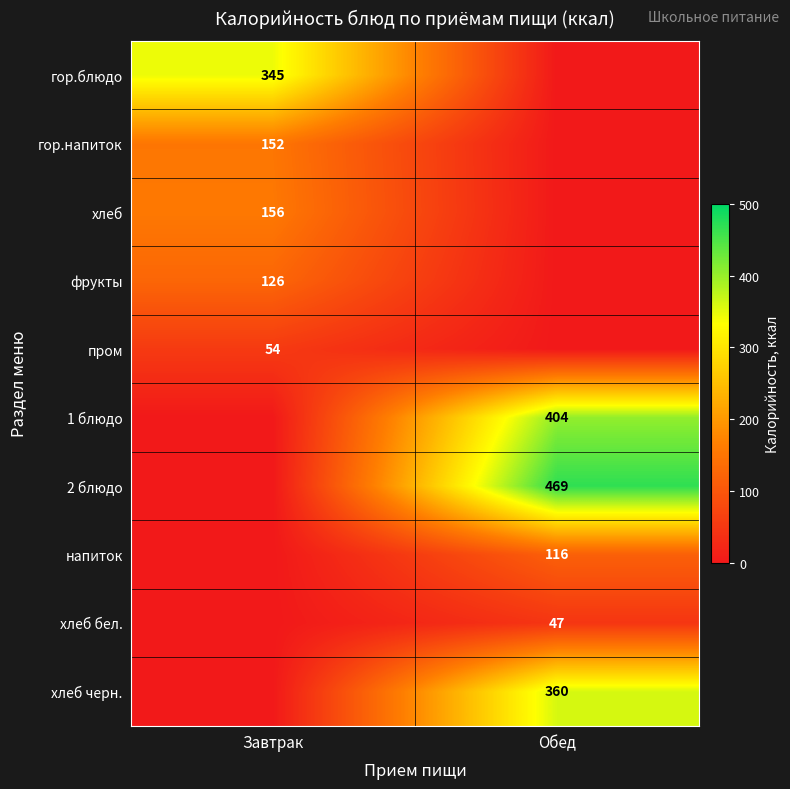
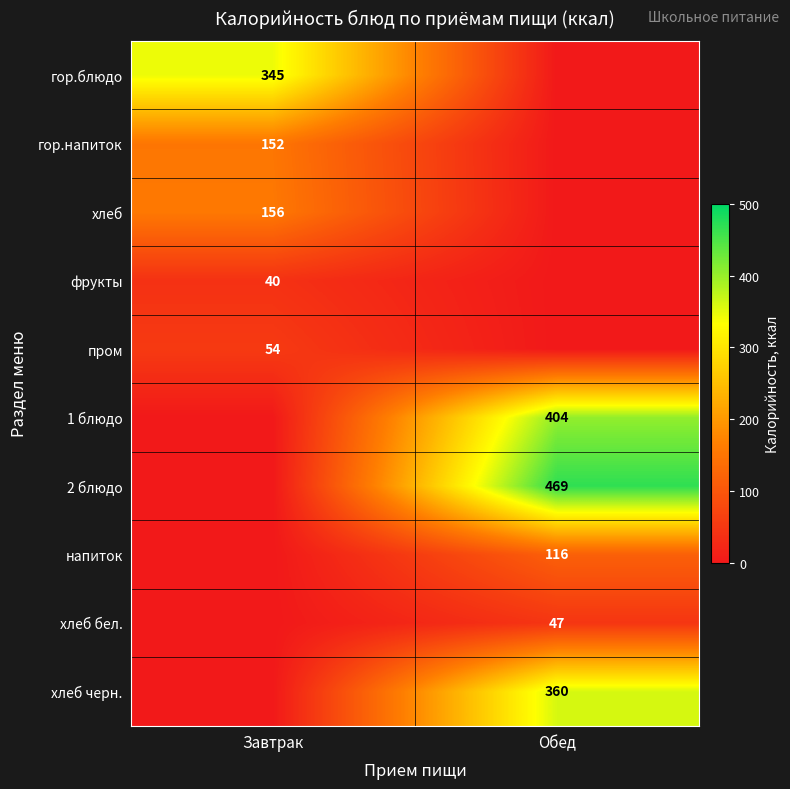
  {
    "гор.блюдо": {
      "Завтрак": 345
    },
    "гор.напиток": {
      "Завтрак": 152
    },
    "хлеб": {
      "Завтрак": 156
    },
    "фрукты": {
-     "Завтрак": 126
+     "Завтрак": 40
    },
    "пром": {
      "Завтрак": 54
    },
    "1 блюдо": {
      "Обед": 404
    },
    "2 блюдо": {
      "Обед": 469
    },
    "напиток": {
      "Обед": 116
    },
    "хлеб бел.": {
      "Обед": 47
    },
    "хлеб черн.": {
      "Обед": 360
    }
  }
